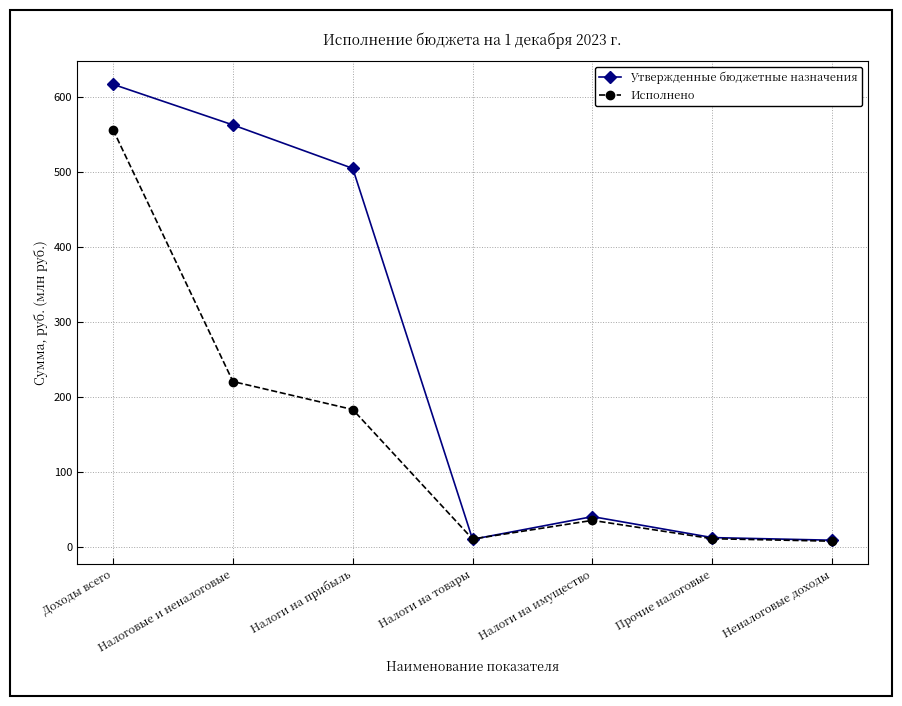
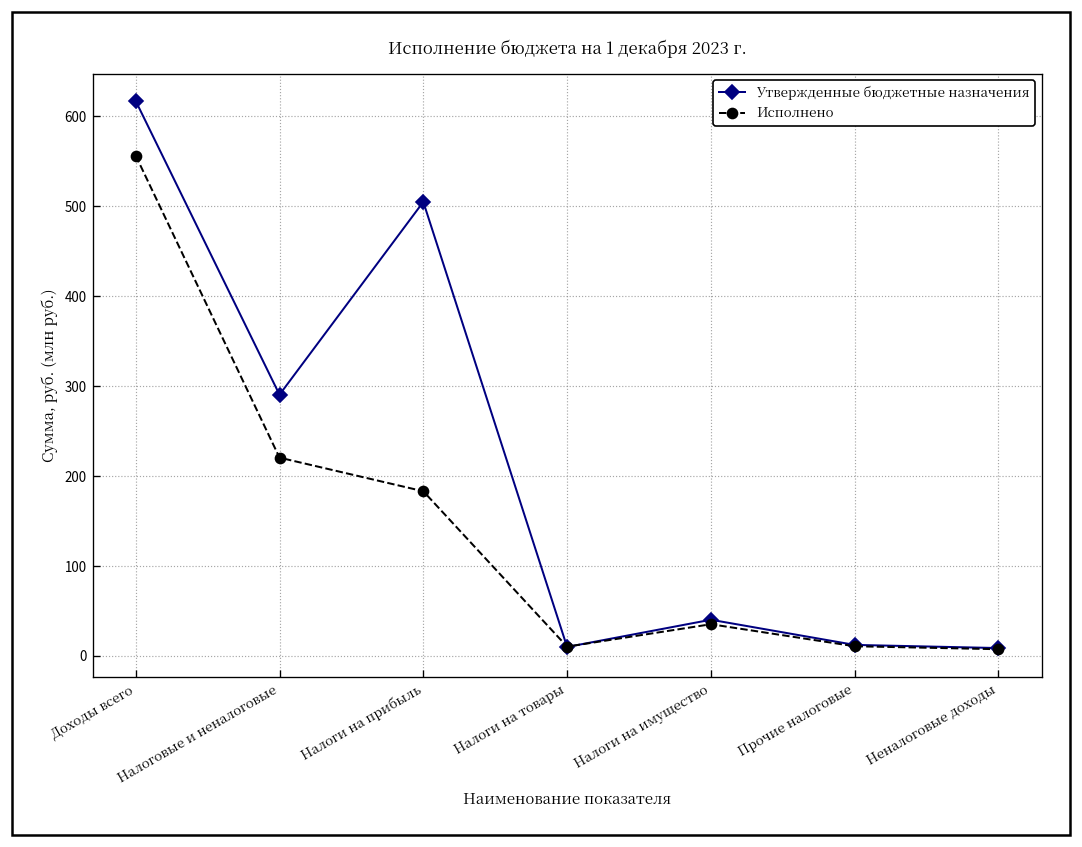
  {
    "Утвержденные бюджетные назначения": {
      "Доходы всего": 620,
-     "Налоговые и неналоговые": 560,
+     "Налоговые и неналоговые": 290,
      "Налоги на прибыль": 500,
      "Налоги на имущество": 40
    },
    "Исполнено": {
      "Доходы всего": 560,
      "Налоговые и неналоговые": 220,
      "Налоги на прибыль": 180,
      "Налоги на имущество": 40
    }
  }
